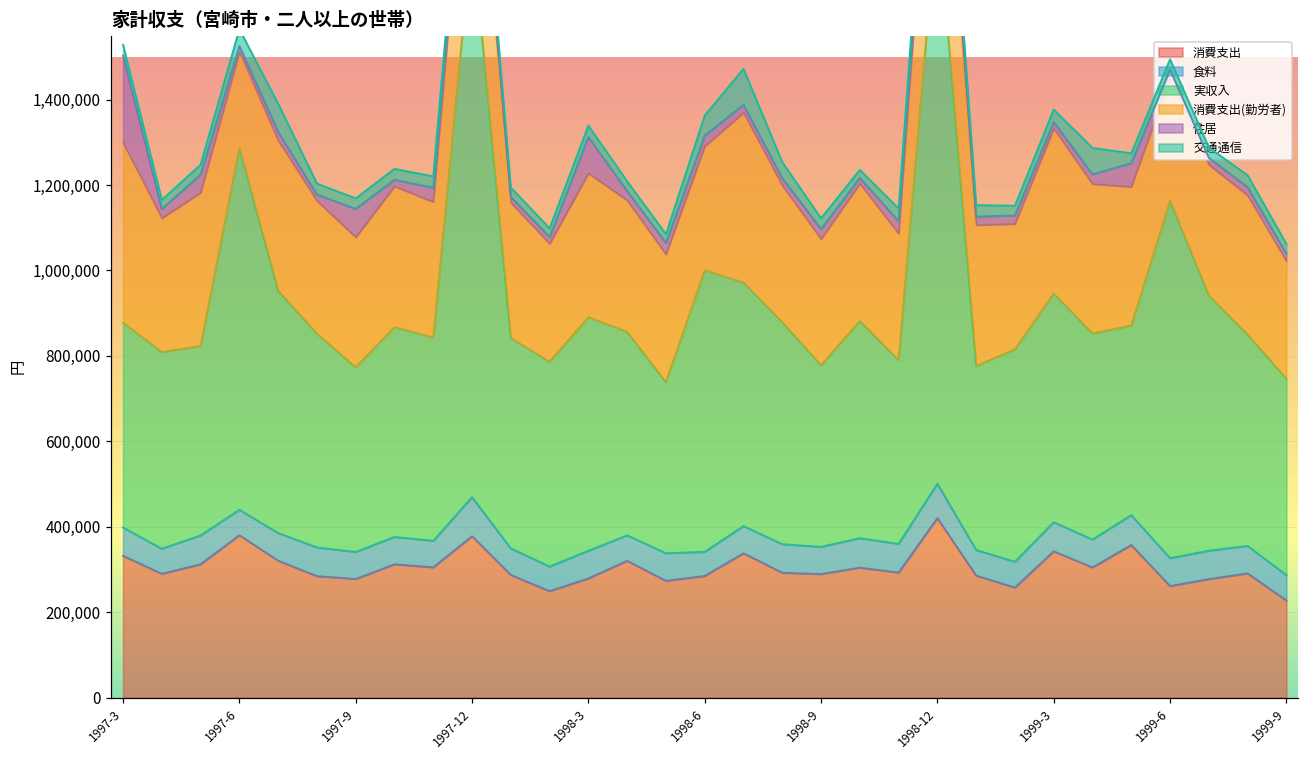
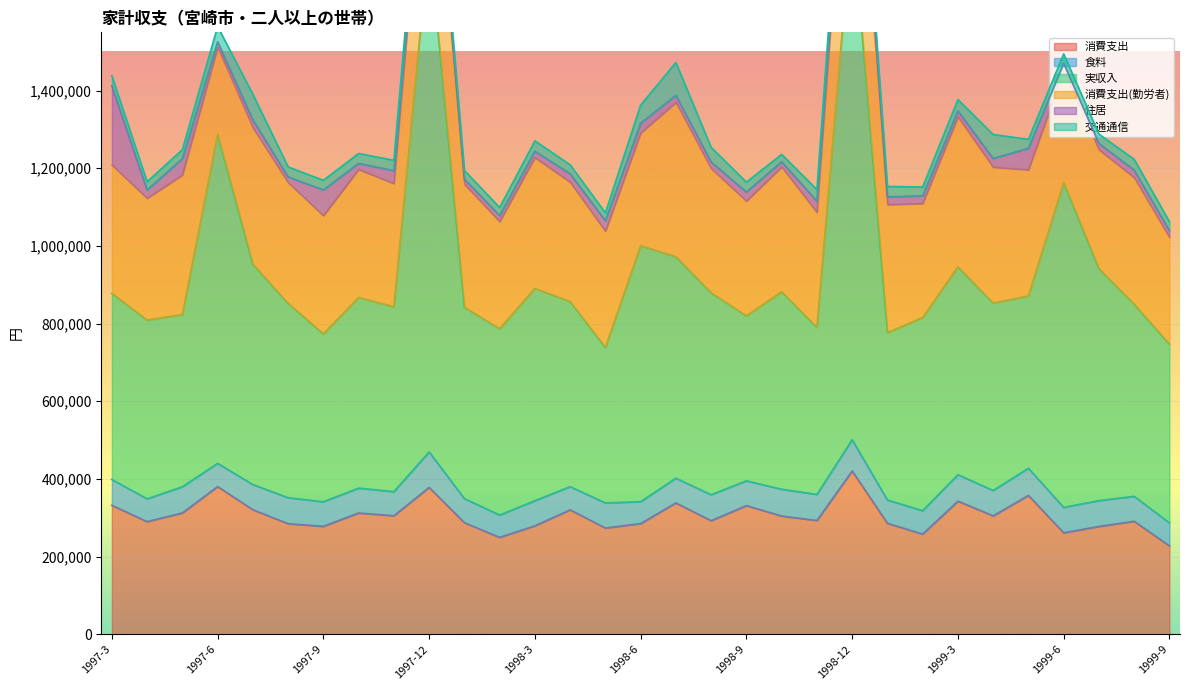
  {
    "消費支出": {
      "1997-3": "330,000",
      "1997-6": "380,000",
      "1997-9": "280,000",
      "1997-12": "380,000",
      "1998-3": "280,000",
      "1998-6": "280,000",
-     "1998-9": "290,000",
+     "1998-9": "330,000",
      "1998-12": "420,000",
      "1999-3": "340,000",
      "1999-6": "260,000",
      "1999-9": "230,000"
    },
    "食料": {
      "1997-3": "70,000",
      "1997-6": "60,000",
      "1997-9": "60,000",
      "1997-12": "90,000",
      "1998-3": "60,000",
      "1998-6": "60,000",
      "1998-9": "60,000",
      "1998-12": "80,000",
      "1999-3": "70,000",
      "1999-6": "70,000",
      "1999-9": "60,000"
    },
    "消費支出(勤労者)": {
-     "1997-3": "420,000",
+     "1997-3": "330,000",
      "1997-6": "220,000",
      "1997-9": "300,000",
      "1998-3": "340,000",
      "1998-6": "290,000",
      "1998-9": "300,000",
      "1999-3": "390,000",
      "1999-9": "280,000"
    },
    "住居": {
      "1997-3": "200,000",
      "1997-6": "10,000",
      "1997-9": "70,000",
-     "1998-3": "90,000",
+     "1998-3": "20,000",
      "1998-6": "30,000",
      "1998-9": "20,000",
      "1999-3": "20,000",
      "1999-9": "20,000"
    }
  }
